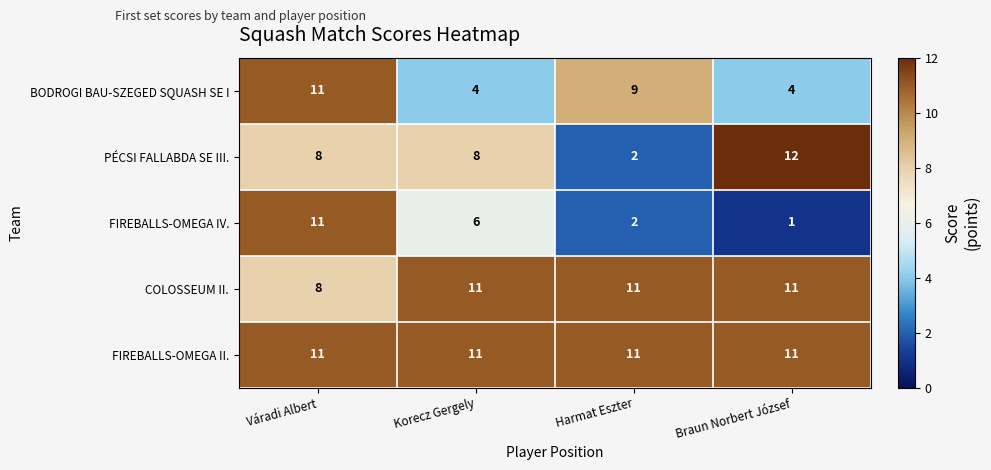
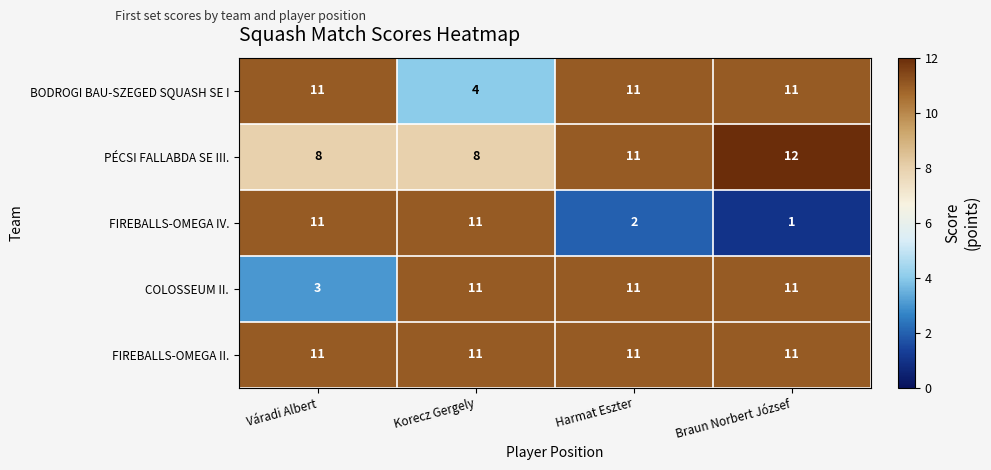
  {
    "BODROGI BAU-SZEGED SQUASH SE I": {
      "Váradi Albert": 11,
      "Korecz Gergely": 4,
-     "Harmat Eszter": 9,
-     "Braun Norbert József": 4
+     "Harmat Eszter": 11,
+     "Braun Norbert József": 11
    },
    "PÉCSI FALLABDA SE III.": {
      "Váradi Albert": 8,
      "Korecz Gergely": 8,
-     "Harmat Eszter": 2,
+     "Harmat Eszter": 11,
      "Braun Norbert József": 12
    },
    "FIREBALLS-OMEGA IV.": {
      "Váradi Albert": 11,
-     "Korecz Gergely": 6,
+     "Korecz Gergely": 11,
      "Harmat Eszter": 2,
      "Braun Norbert József": 1
    },
    "COLOSSEUM II.": {
-     "Váradi Albert": 8,
+     "Váradi Albert": 3,
      "Korecz Gergely": 11,
      "Harmat Eszter": 11,
      "Braun Norbert József": 11
    },
    "FIREBALLS-OMEGA II.": {
      "Váradi Albert": 11,
      "Korecz Gergely": 11,
      "Harmat Eszter": 11,
      "Braun Norbert József": 11
    }
  }
